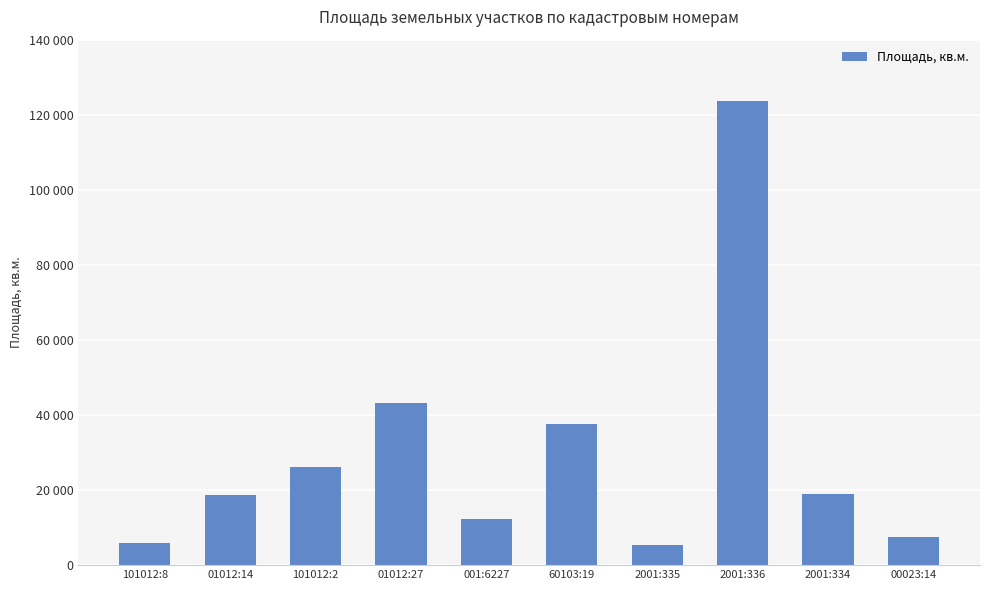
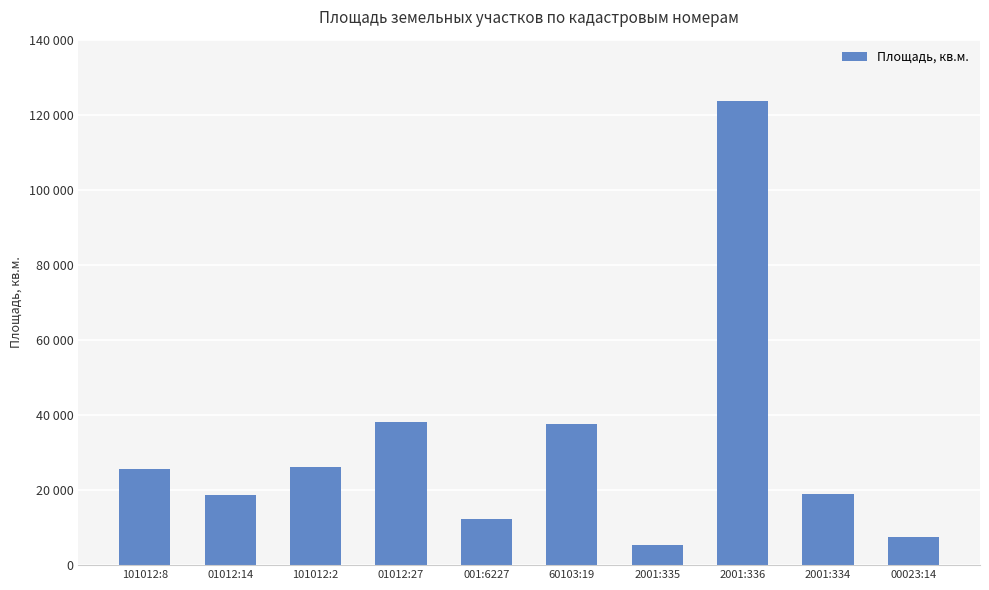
  {
-   "101012:8": 6000,
+   "101012:8": 26000,
    "01012:14": 19000,
    "101012:2": 26000,
-   "01012:27": 43000,
+   "01012:27": 38000,
    "001:6227": 12000,
    "60103:19": 38000,
    "2001:335": 5000,
    "2001:336": 124000,
    "2001:334": 19000,
    "00023:14": 8000
  }
